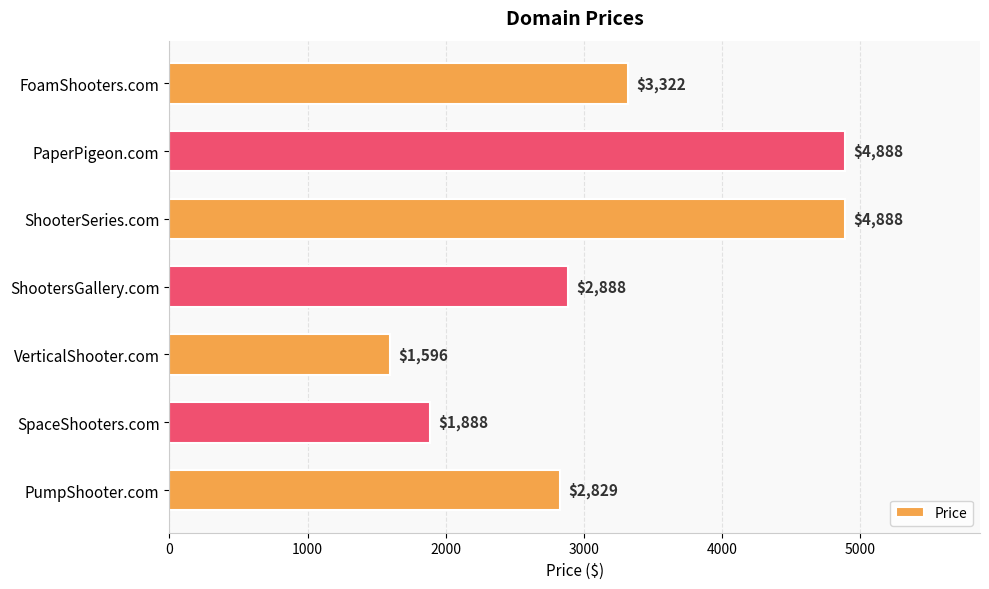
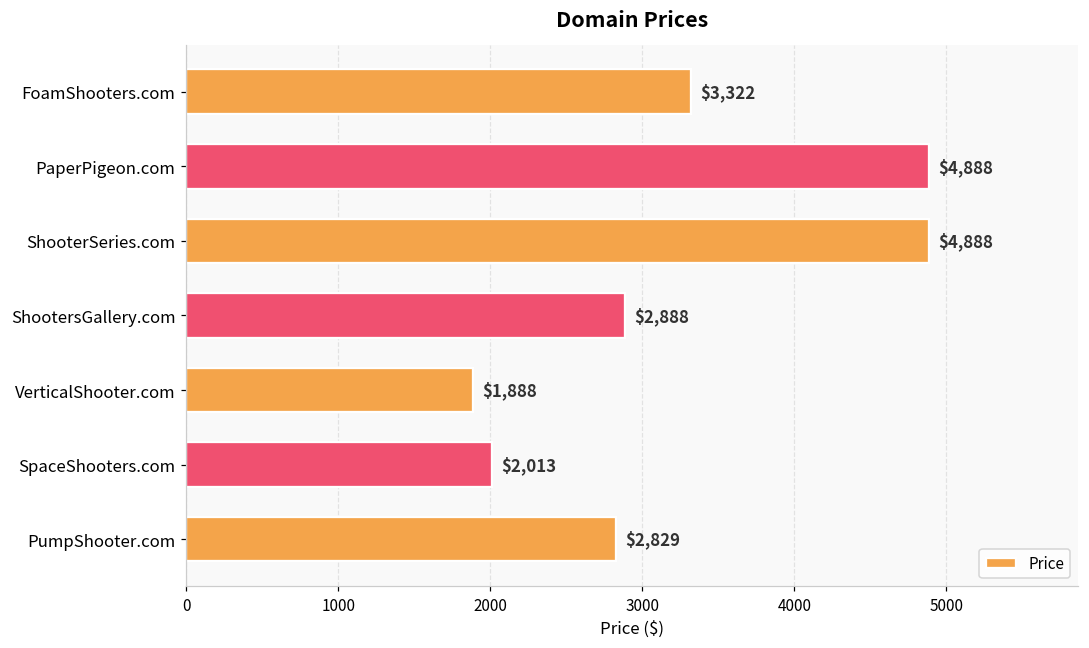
  {
    "FoamShooters.com": "$3,322",
    "PaperPigeon.com": "$4,888",
    "ShooterSeries.com": "$4,888",
    "ShootersGallery.com": "$2,888",
-   "VerticalShooter.com": "$1,596",
-   "SpaceShooters.com": "$1,888",
+   "VerticalShooter.com": "$1,888",
+   "SpaceShooters.com": "$2,013",
    "PumpShooter.com": "$2,829"
  }
